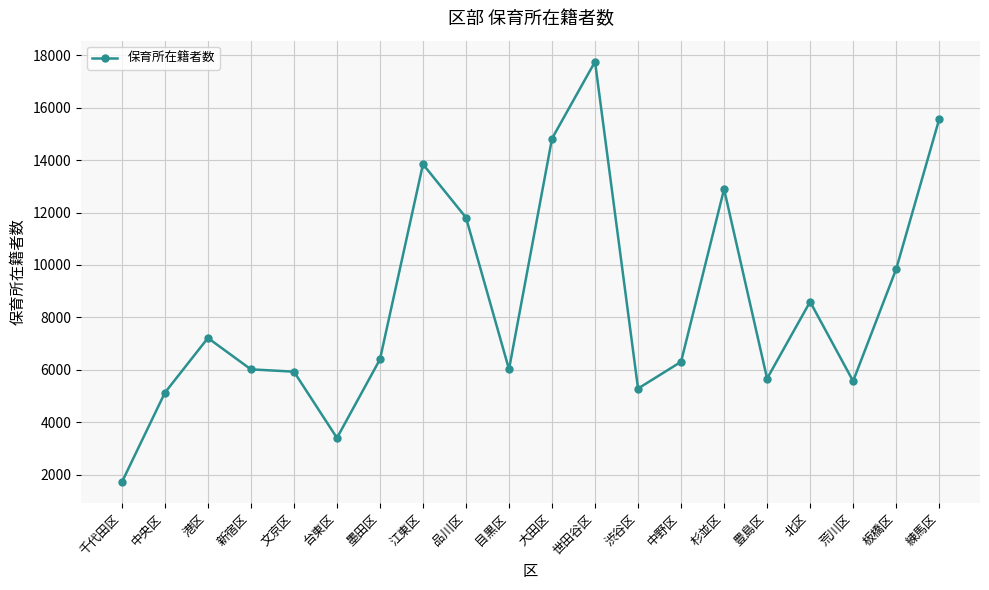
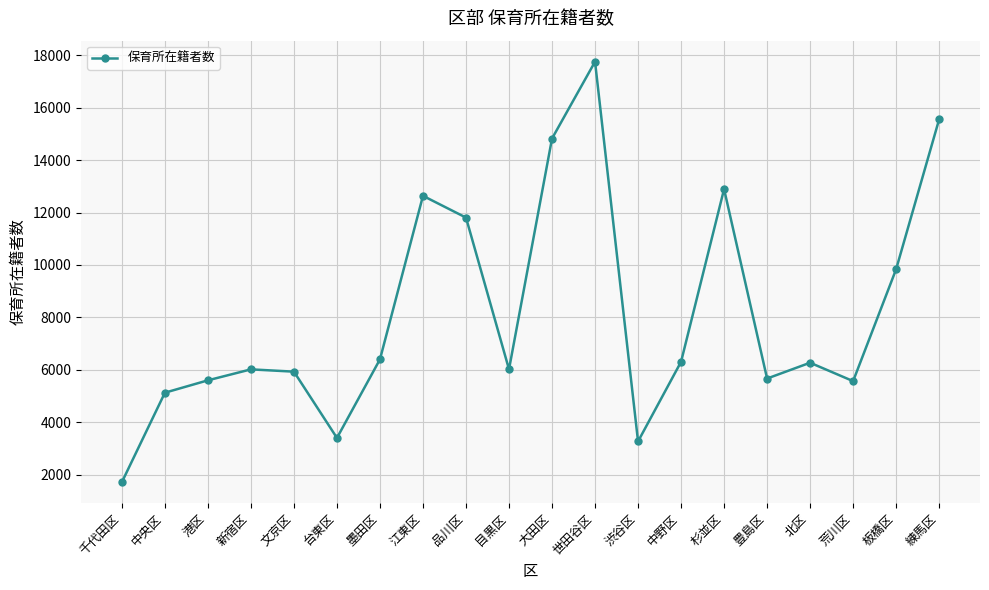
  {
    "千代田区": 1700,
    "中央区": 5100,
-   "港区": 7200,
+   "港区": 5600,
    "新宿区": 6000,
    "文京区": 5900,
    "台東区": 3400,
    "墨田区": 6400,
-   "江東区": 13800,
+   "江東区": 12600,
    "品川区": 11800,
    "目黒区": 6000,
    "大田区": 14800,
    "世田谷区": 17800,
-   "渋谷区": 5300,
+   "渋谷区": 3300,
    "中野区": 6300,
    "杉並区": 12900,
    "豊島区": 5700,
-   "北区": 8600,
+   "北区": 6300,
    "荒川区": 5600,
    "板橋区": 9800,
    "練馬区": 15600
  }
